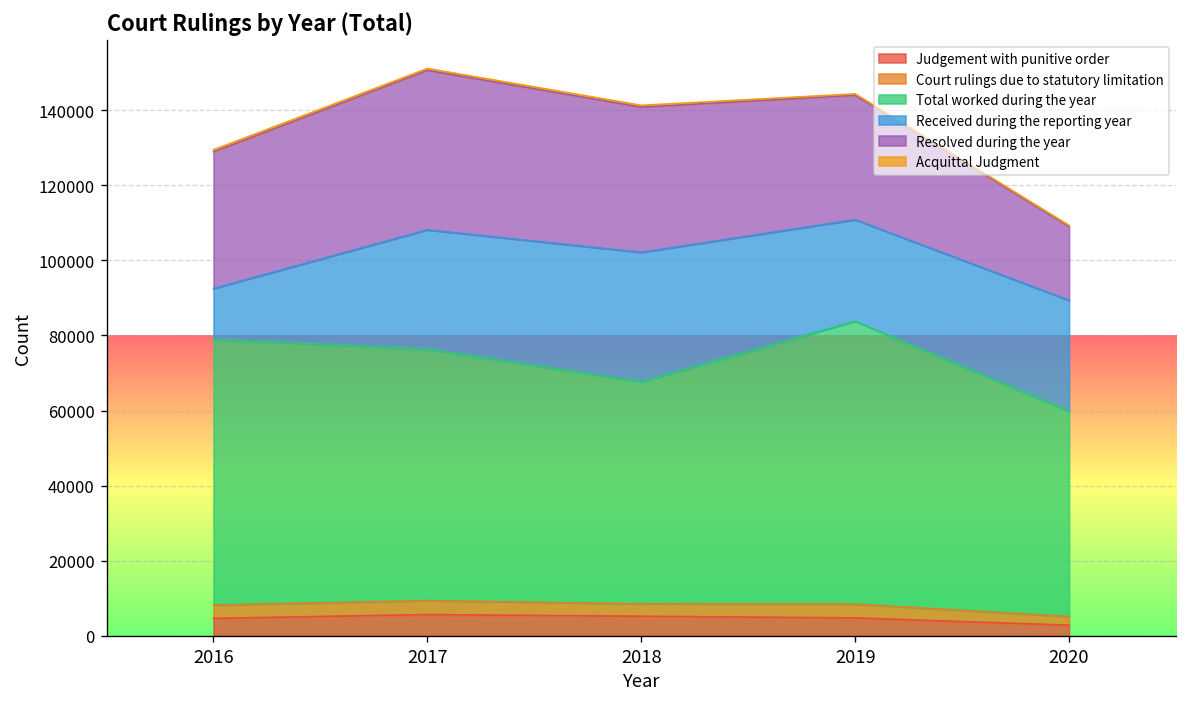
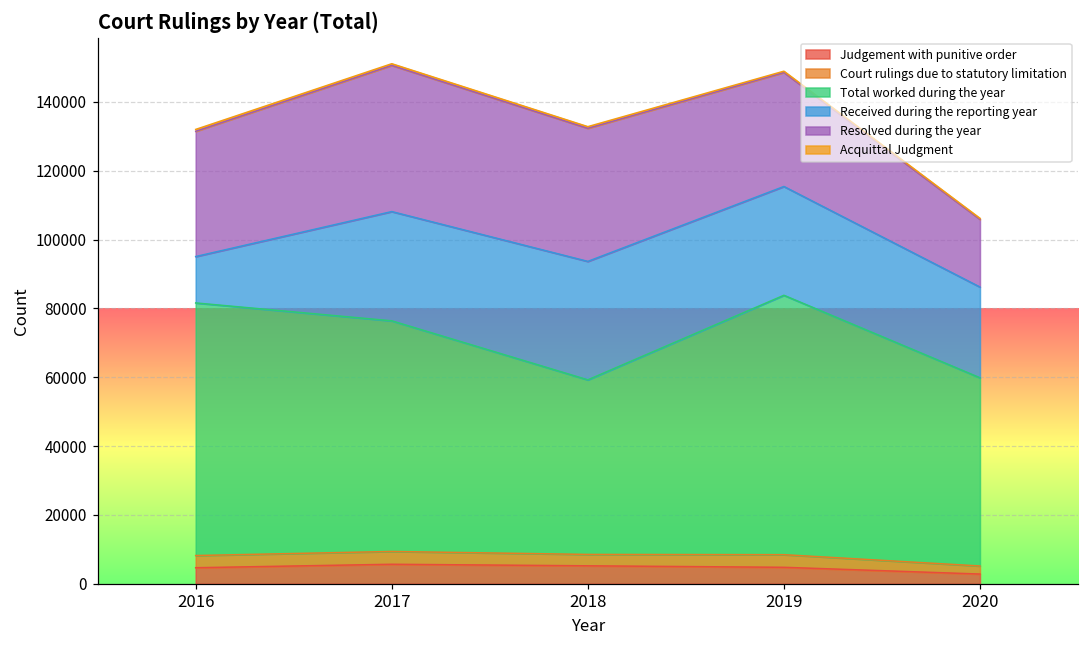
  {
    "Total worked during the year": {
-     "2016": 71000,
+     "2016": 73000,
      "2017": 67000,
-     "2018": 59000,
+     "2018": 51000,
      "2019": 75000,
      "2020": 55000
    },
    "Received during the reporting year": {
      "2016": 13000,
      "2017": 32000,
      "2018": 34000,
-     "2019": 27000,
-     "2020": 29000
+     "2019": 32000,
+     "2020": 26000
    }
  }
